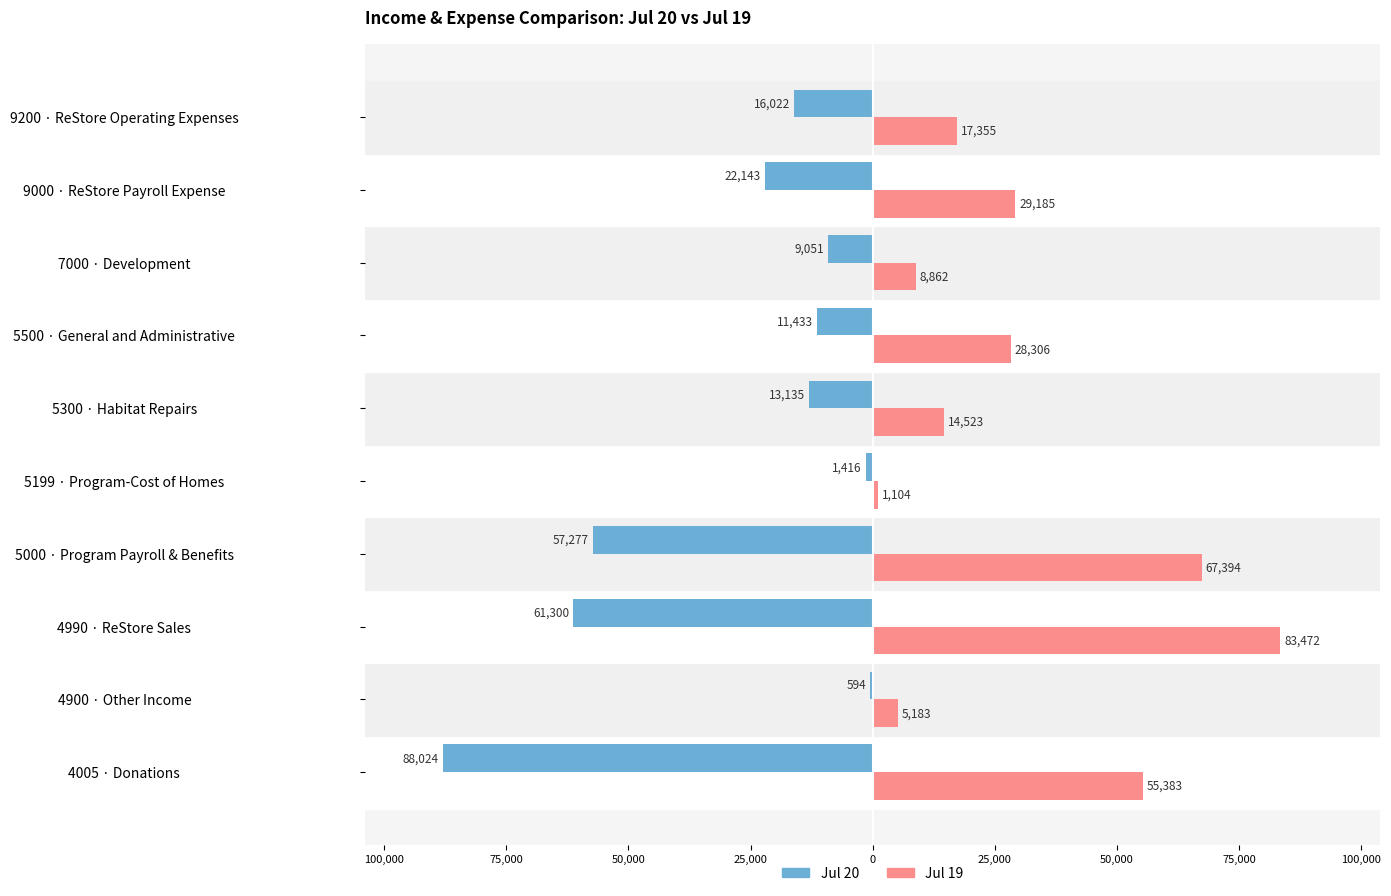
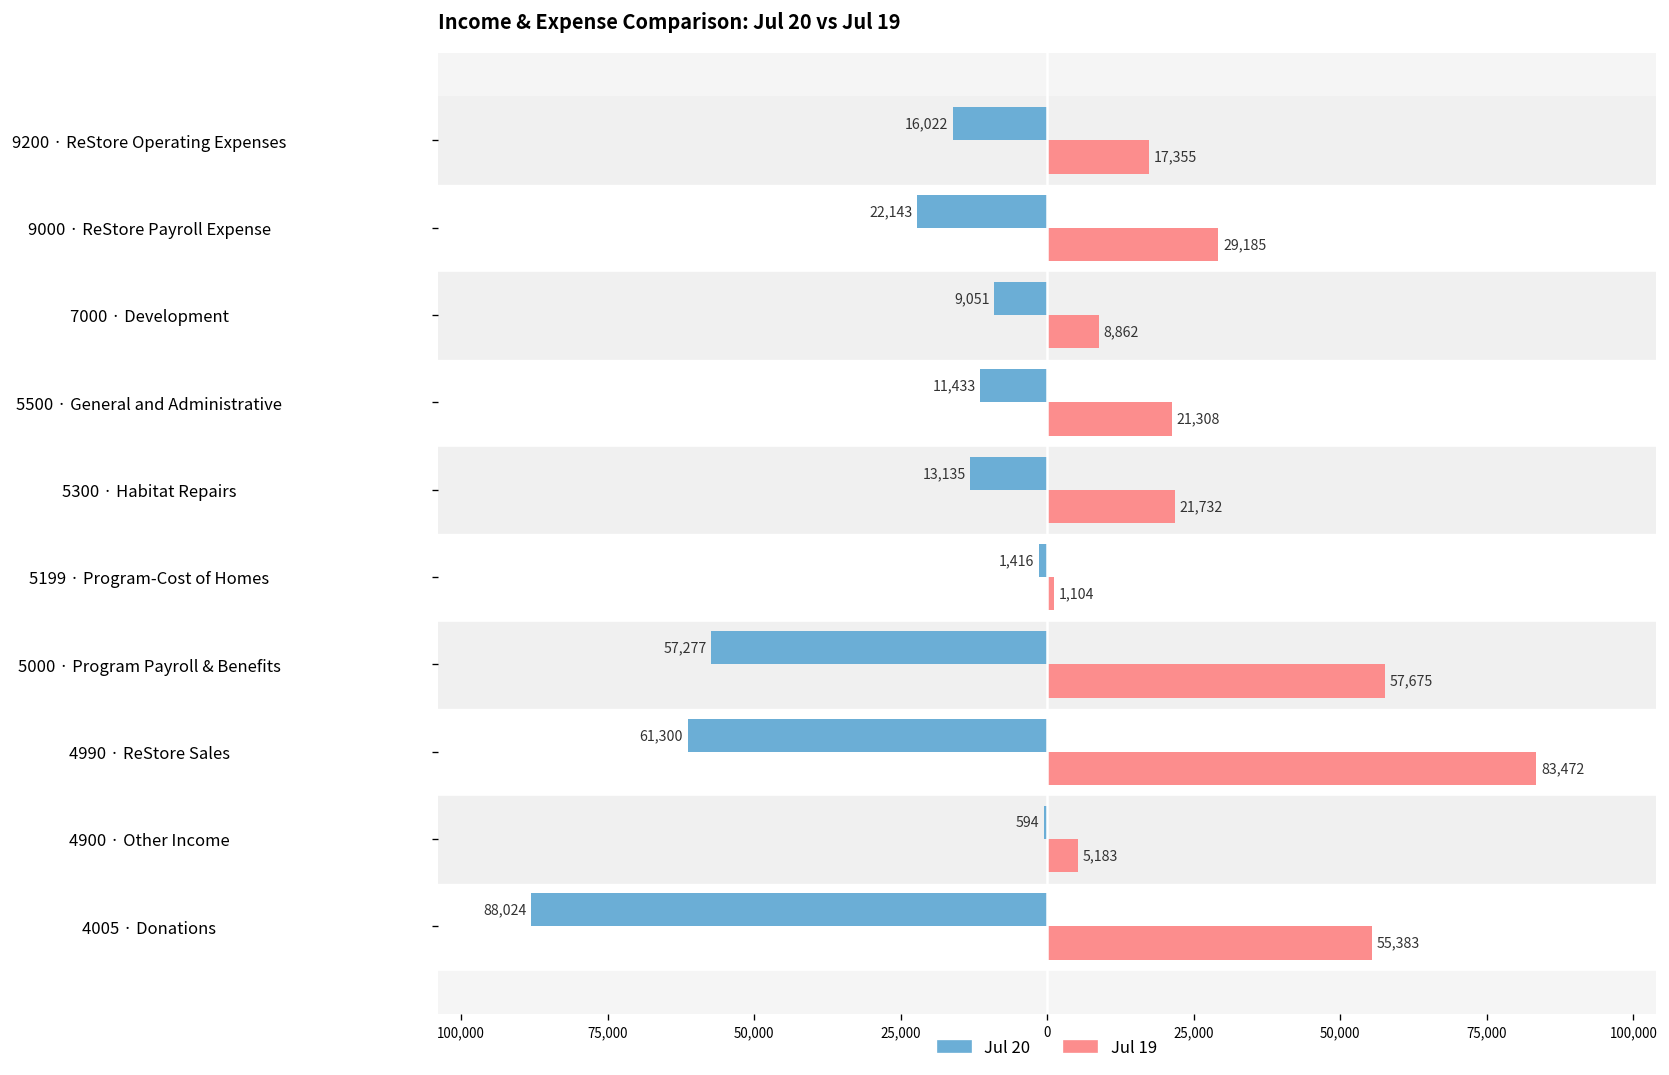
  {
    "Jul 19": {
      "9200 · ReStore Operating Expenses": "17,355",
      "9000 · ReStore Payroll Expense": "29,185",
      "7000 · Development": "8,862",
-     "5500 · General and Administrative": "28,306",
-     "5300 · Habitat Repairs": "14,523",
+     "5500 · General and Administrative": "21,308",
+     "5300 · Habitat Repairs": "21,732",
      "5199 · Program-Cost of Homes": "1,104",
-     "5000 · Program Payroll & Benefits": "67,394",
+     "5000 · Program Payroll & Benefits": "57,675",
      "4990 · ReStore Sales": "83,472",
      "4900 · Other Income": "5,183",
      "4005 · Donations": "55,383"
    }
  }
